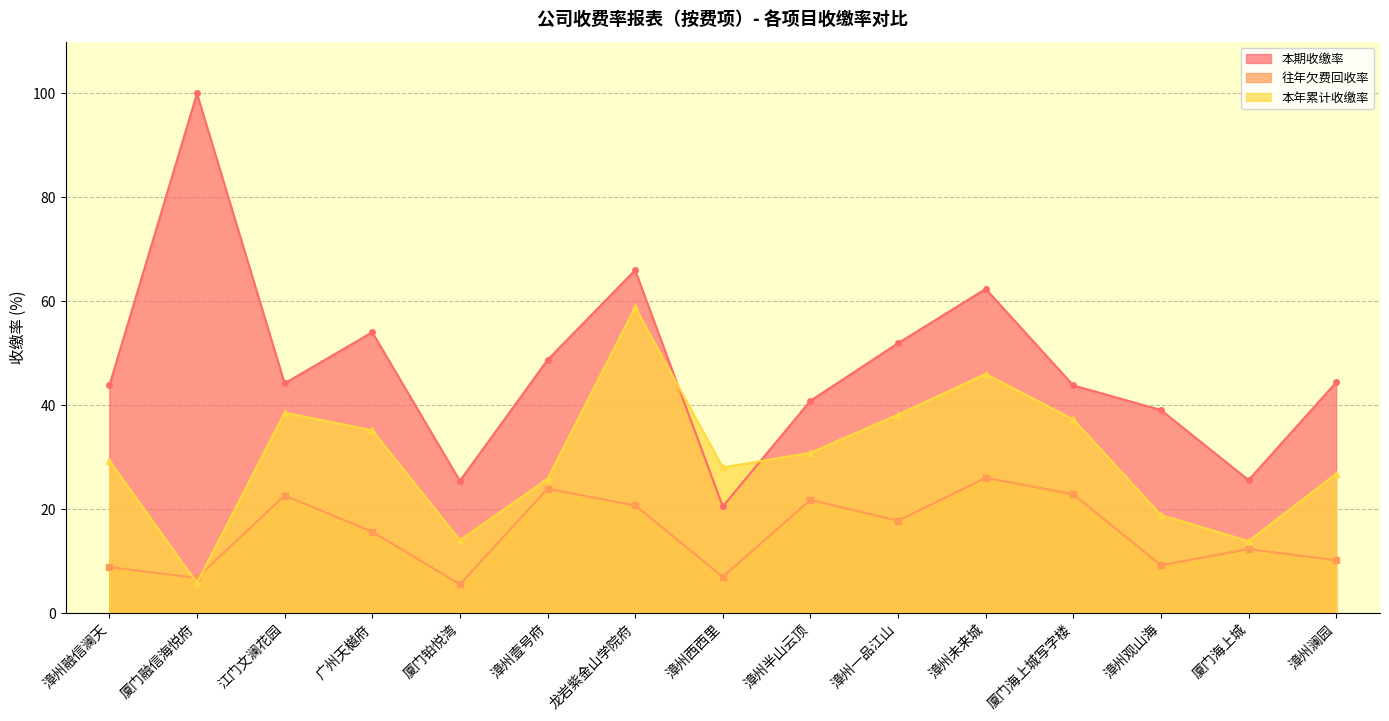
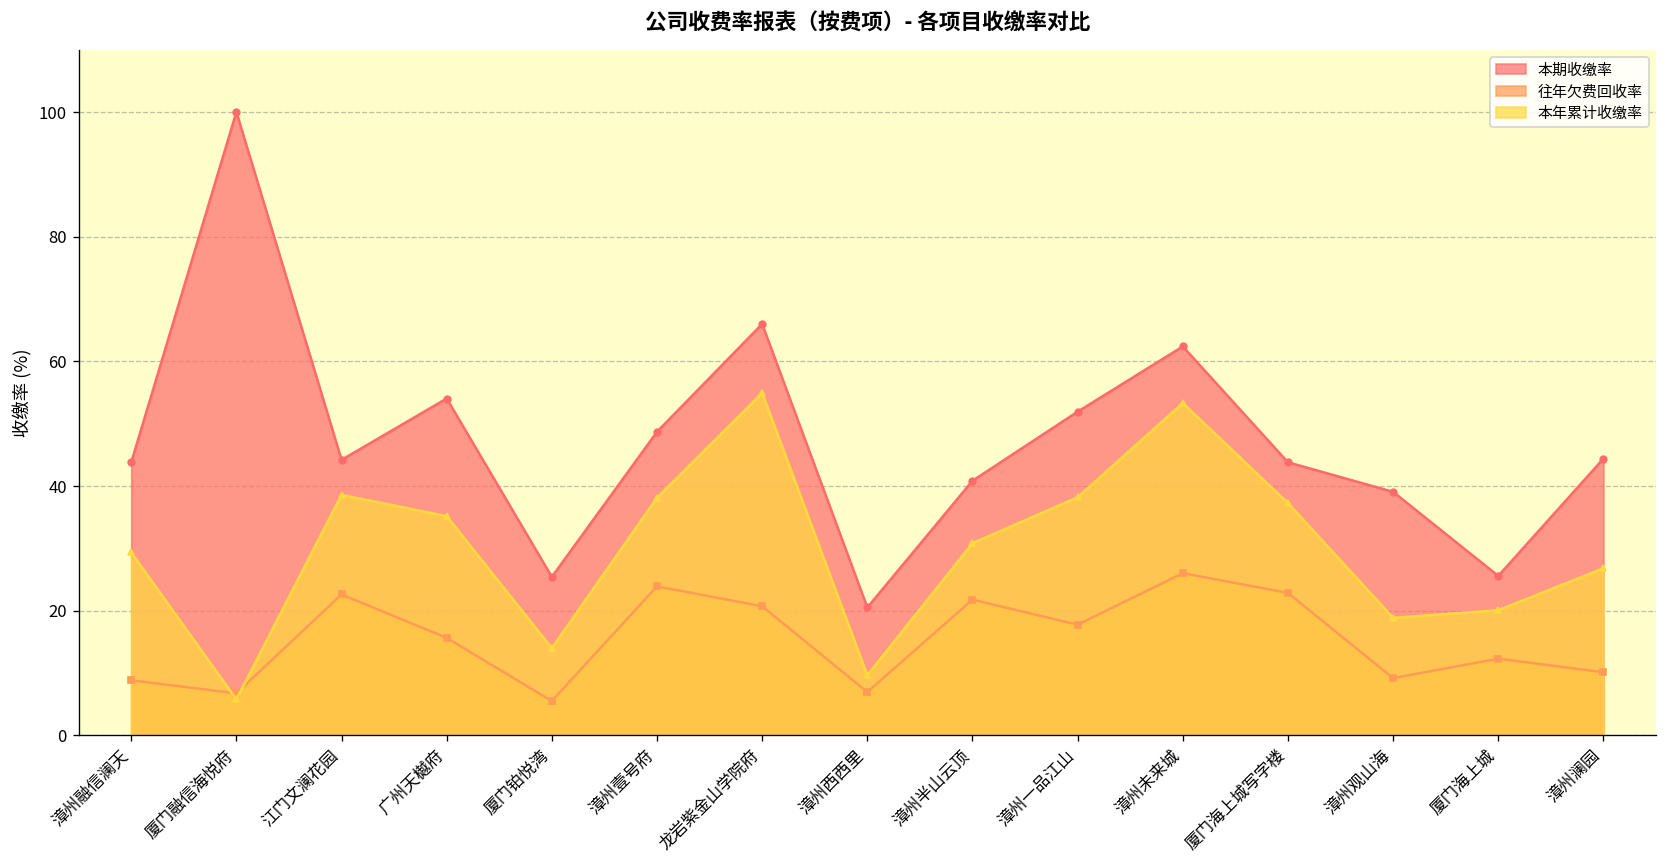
  {
    "本年累计收缴率": {
      "漳州融信澜天": 29,
      "厦门融信海悦府": 6,
      "江门文澜花园": 39,
      "广州天樾府": 35,
      "厦门铂悦湾": 14,
-     "漳州壹号府": 26,
-     "龙岩紫金山学院府": 59,
-     "漳州西西里": 28,
+     "漳州壹号府": 38,
+     "龙岩紫金山学院府": 55,
+     "漳州西西里": 10,
      "漳州半山云顶": 31,
      "漳州一品江山": 38,
-     "漳州未来城": 46,
+     "漳州未来城": 53,
      "厦门海上城写字楼": 37,
      "漳州观山海": 19,
-     "厦门海上城": 14,
+     "厦门海上城": 20,
      "漳州澜园": 27
    }
  }
